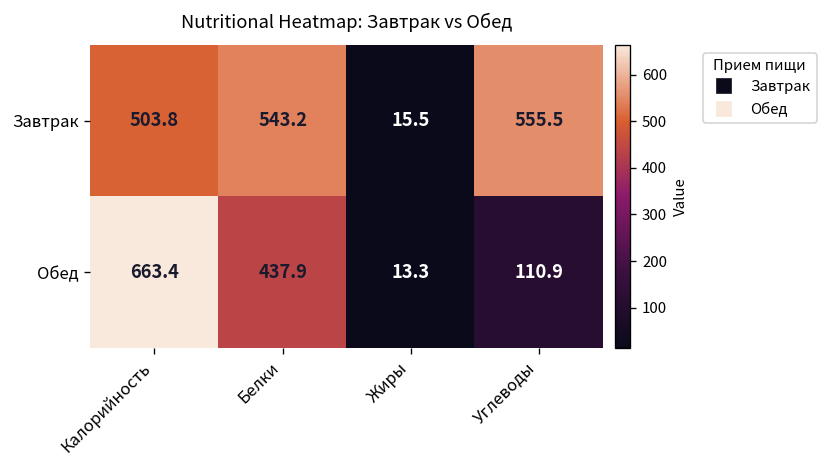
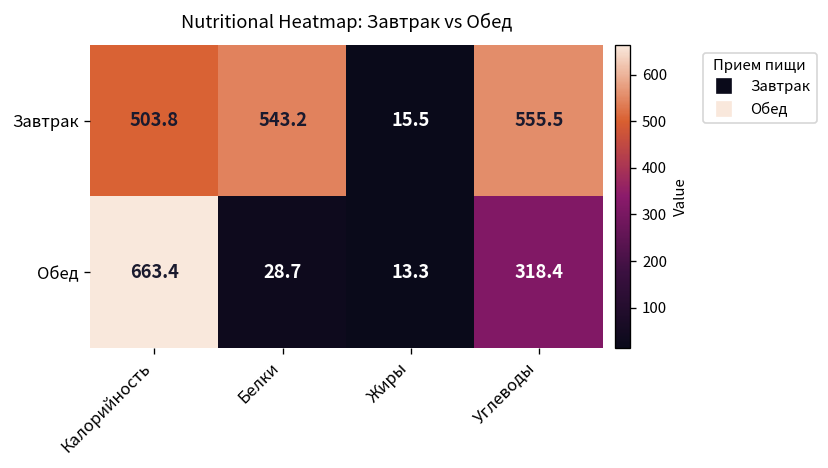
  {
    "Завтрак": {
      "Калорийность": 503.8,
      "Белки": 543.2,
      "Жиры": 15.5,
      "Углеводы": 555.5
    },
    "Обед": {
      "Калорийность": 663.4,
-     "Белки": 437.9,
+     "Белки": 28.7,
      "Жиры": 13.3,
-     "Углеводы": 110.9
+     "Углеводы": 318.4
    }
  }
